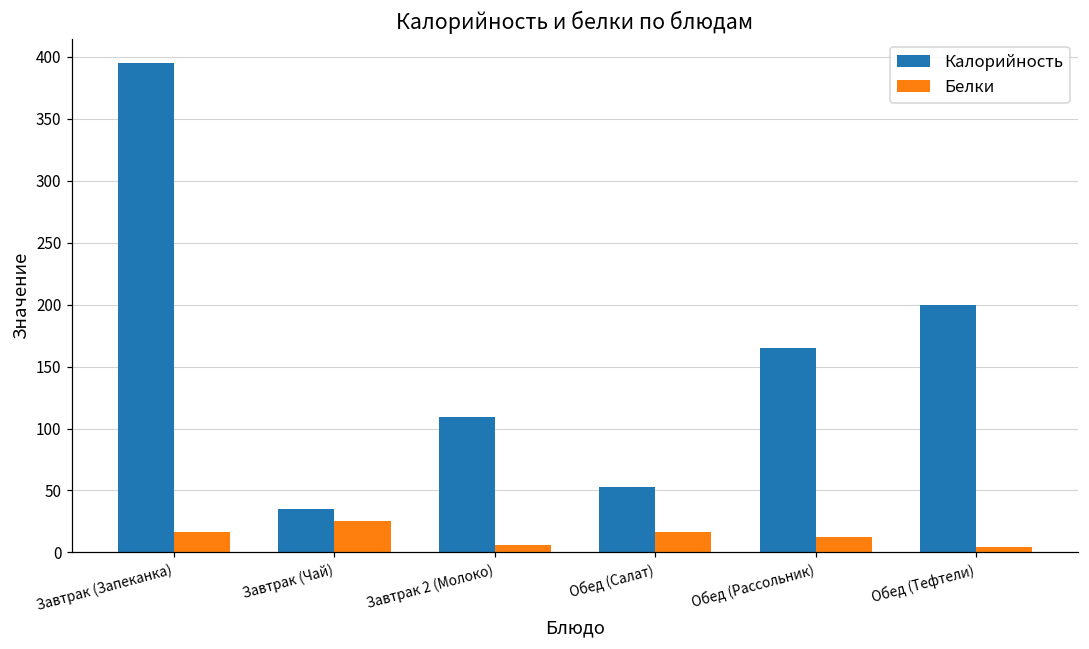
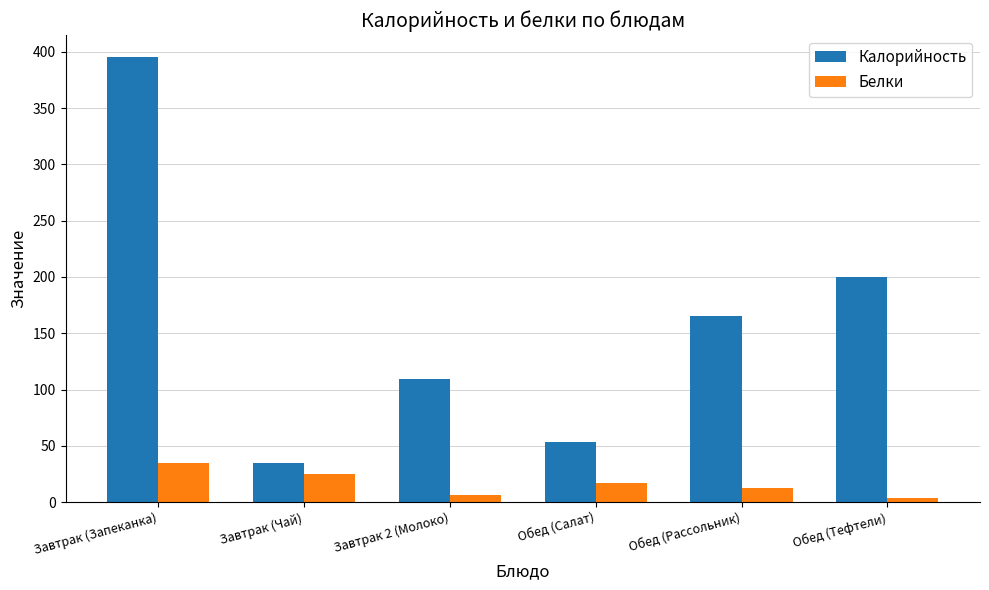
  {
    "Калорийность": {
      "Завтрак (Запеканка)": 395,
      "Завтрак (Чай)": 35,
      "Завтрак 2 (Молоко)": 109,
      "Обед (Салат)": 53,
      "Обед (Рассольник)": 165,
      "Обед (Тефтели)": 200
    },
    "Белки": {
-     "Завтрак (Запеканка)": 16,
+     "Завтрак (Запеканка)": 35,
      "Завтрак (Чай)": 25,
      "Завтрак 2 (Молоко)": 6,
      "Обед (Салат)": 17,
      "Обед (Рассольник)": 13,
      "Обед (Тефтели)": 4
    }
  }
